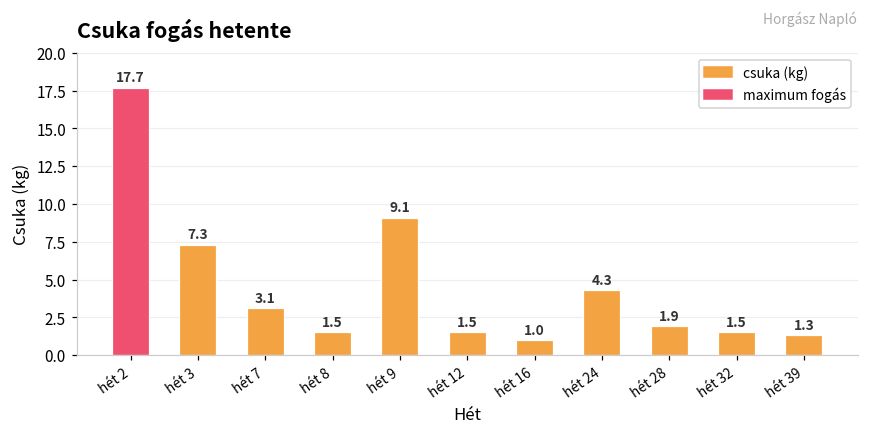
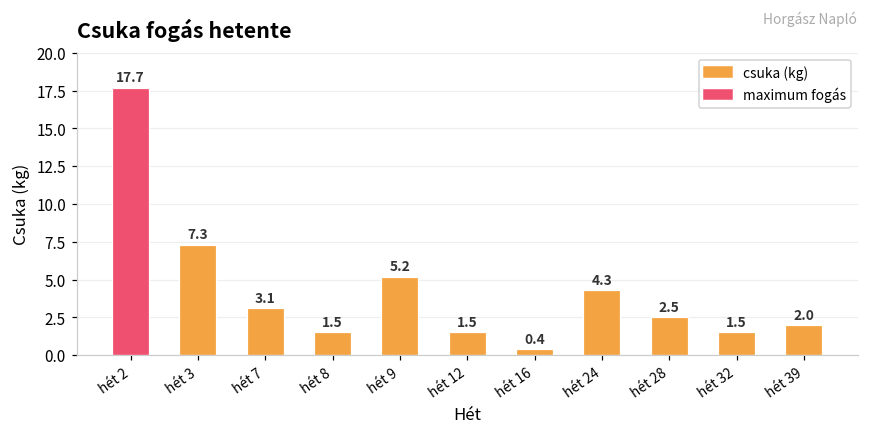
  {
    "hét 2": 17.7,
    "hét 3": 7.3,
    "hét 7": 3.1,
    "hét 8": 1.5,
-   "hét 9": 9.1,
+   "hét 9": 5.2,
    "hét 12": 1.5,
-   "hét 16": 1.0,
+   "hét 16": 0.4,
    "hét 24": 4.3,
-   "hét 28": 1.9,
+   "hét 28": 2.5,
    "hét 32": 1.5,
-   "hét 39": 1.3
+   "hét 39": 2.0
  }
